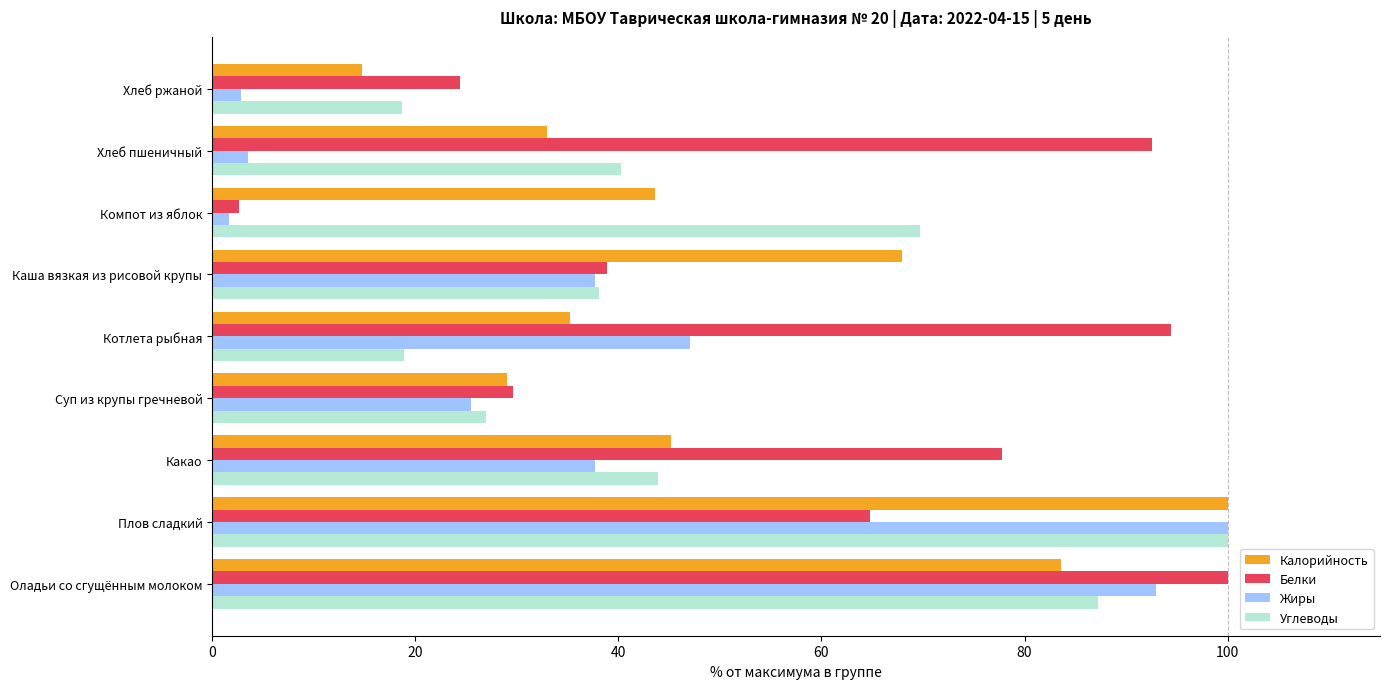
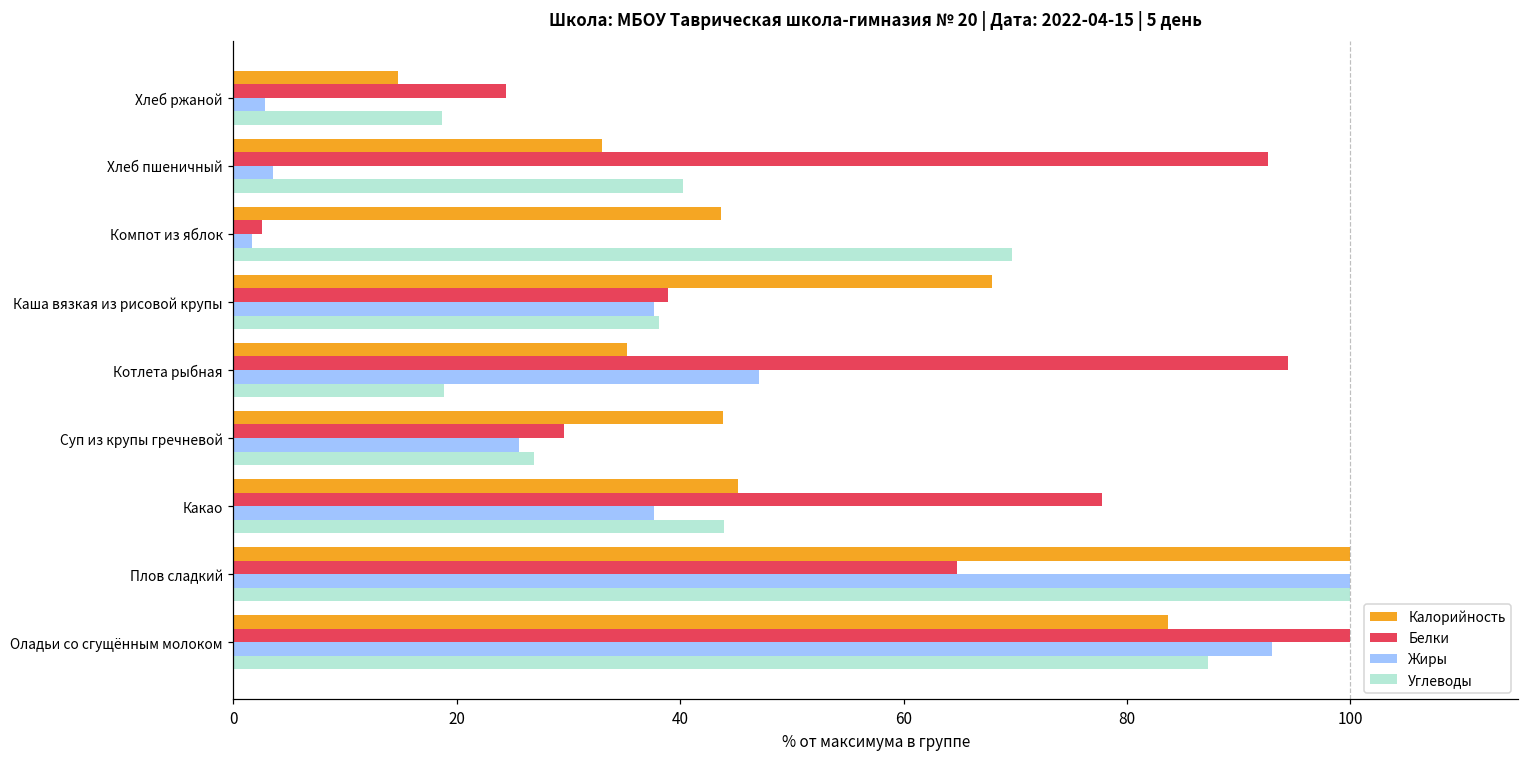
  {
    "Калорийность": {
      "Хлеб ржаной": 14.7,
      "Хлеб пшеничный": 33.0,
      "Компот из яблок": 43.6,
      "Каша вязкая из рисовой крупы": 67.9,
      "Котлета рыбная": 35.3,
-     "Суп из крупы гречневой": 29.0,
+     "Суп из крупы гречневой": 43.8,
      "Какао": 45.2,
      "Плов сладкий": 100.0,
      "Оладьи со сгущённым молоком": 83.6
    },
    "Белки": {
      "Хлеб ржаной": 24.4,
      "Хлеб пшеничный": 92.6,
      "Компот из яблок": 2.6,
      "Каша вязкая из рисовой крупы": 38.9,
      "Котлета рыбная": 94.4,
      "Суп из крупы гречневой": 29.6,
      "Какао": 77.8,
      "Плов сладкий": 64.8,
      "Оладьи со сгущённым молоком": 100.0
    }
  }
